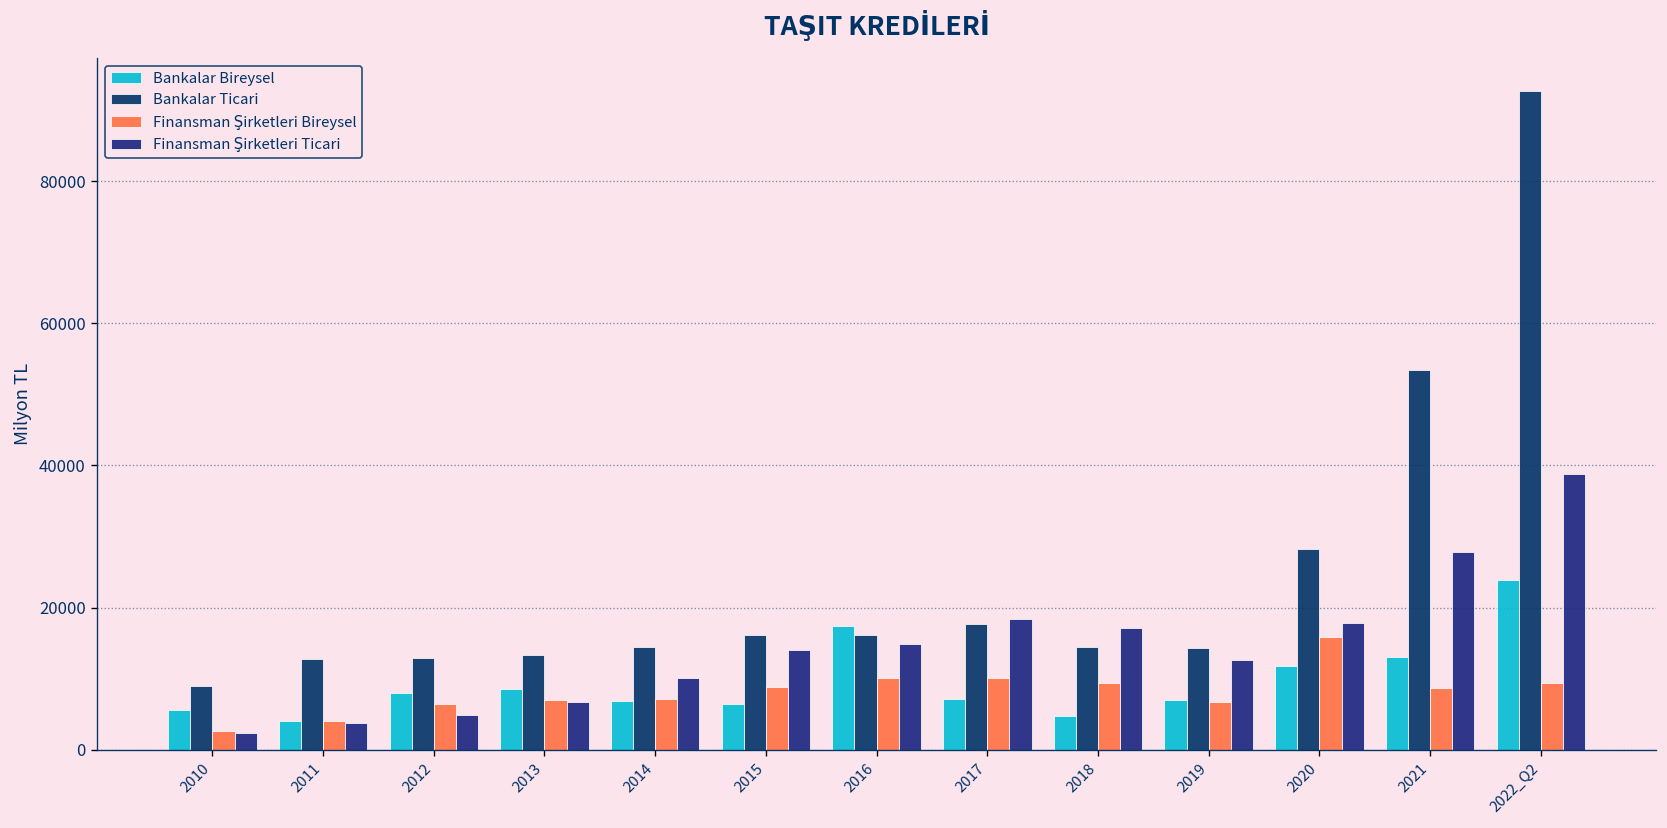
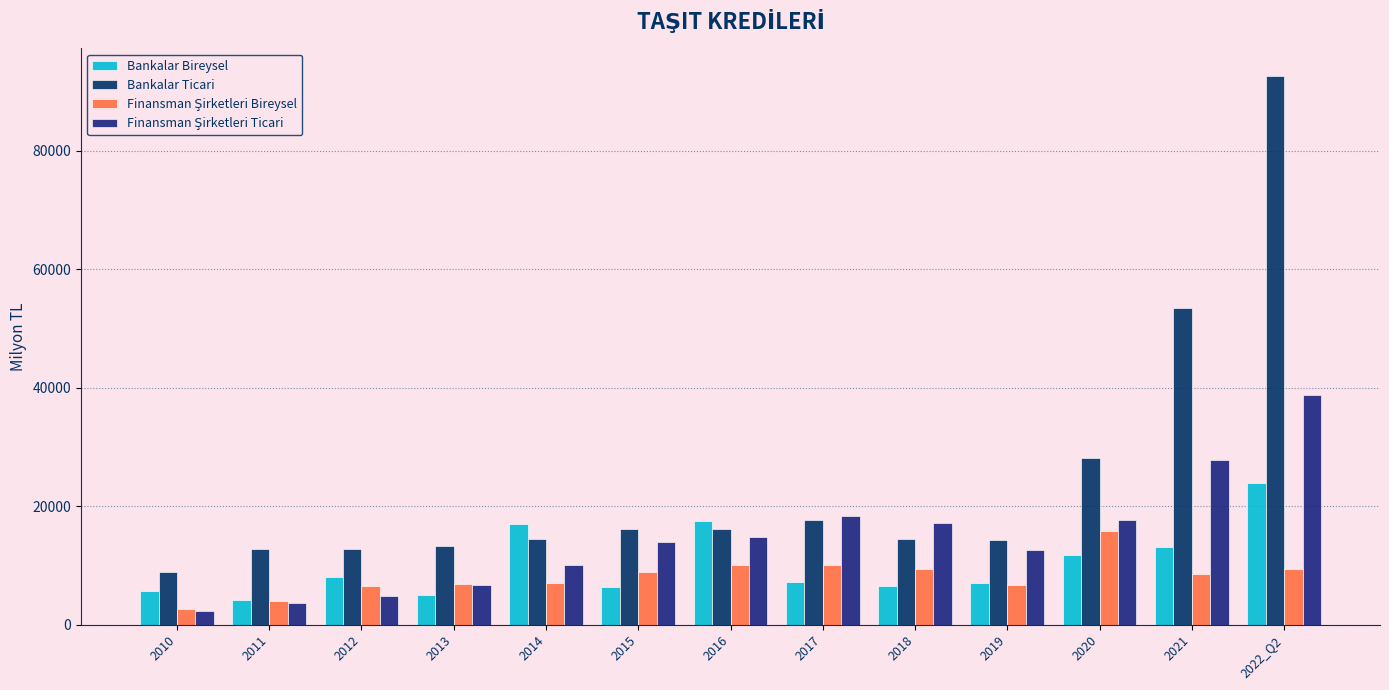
  {
    "Bankalar Bireysel": {
      "2010": 6000,
      "2011": 4000,
      "2012": 8000,
-     "2013": 9000,
-     "2014": 7000,
+     "2013": 5000,
+     "2014": 17000,
      "2015": 6000,
      "2016": 17000,
      "2017": 7000,
-     "2018": 5000,
+     "2018": 7000,
      "2019": 7000,
      "2020": 12000,
      "2021": 13000,
      "2022_Q2": 24000
    },
    "Finansman Şirketleri Bireysel": {
      "2010": 3000,
      "2011": 4000,
      "2012": 7000,
      "2013": 7000,
      "2014": 7000,
      "2015": 9000,
      "2016": 10000,
      "2017": 10000,
      "2018": 9000,
      "2019": 7000,
      "2020": 16000,
      "2021": 9000,
      "2022_Q2": 9000
    }
  }
